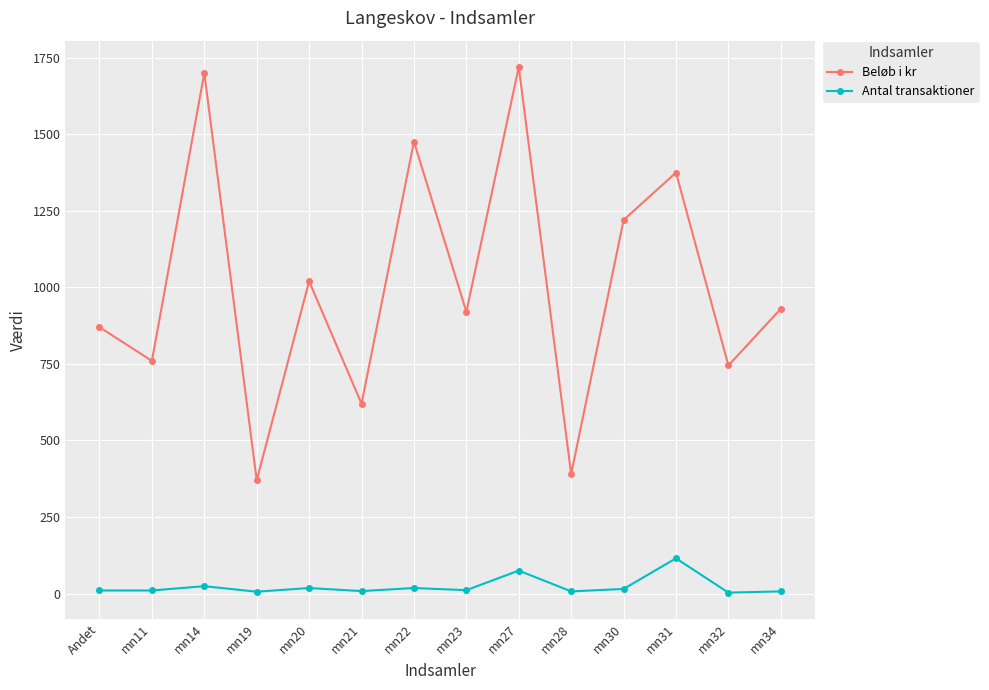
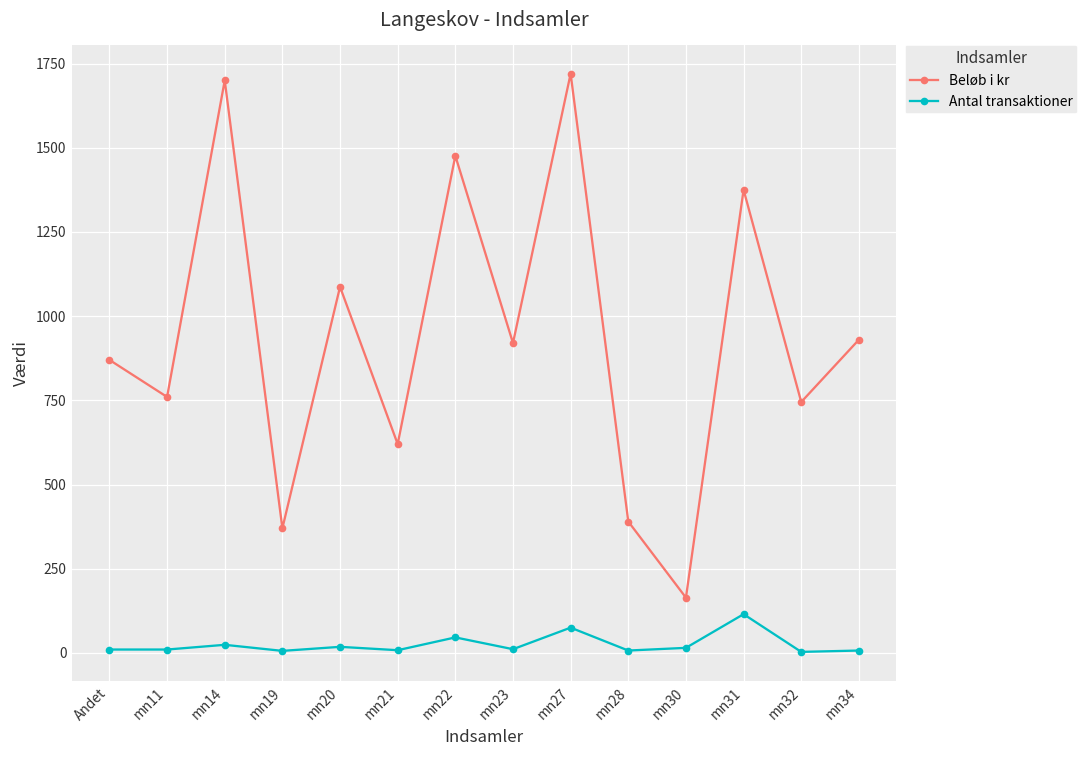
  {
    "Beløb i kr": {
      "Andet": 870,
      "mn11": 760,
      "mn14": 1700,
      "mn19": 370,
-     "mn20": 1020,
+     "mn20": 1090,
      "mn21": 620,
      "mn22": 1480,
      "mn23": 920,
      "mn27": 1720,
      "mn28": 390,
-     "mn30": 1220,
+     "mn30": 160,
      "mn31": 1380,
      "mn32": 750,
      "mn34": 930
    },
    "Antal transaktioner": {
      "Andet": 10,
      "mn11": 10,
      "mn14": 20,
      "mn19": 10,
      "mn20": 20,
      "mn21": 10,
-     "mn22": 20,
+     "mn22": 50,
      "mn23": 10,
      "mn27": 80,
      "mn28": 10,
      "mn30": 20,
      "mn31": 120,
      "mn32": 0,
      "mn34": 10
    }
  }
